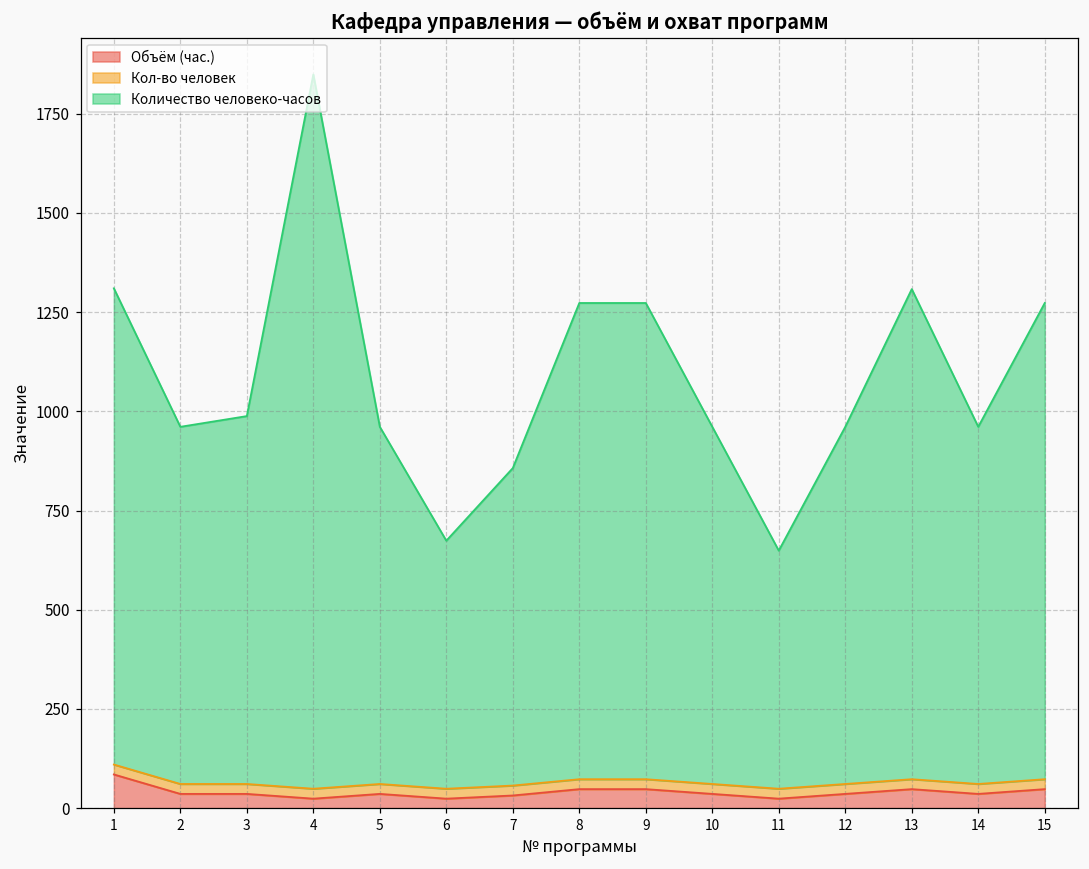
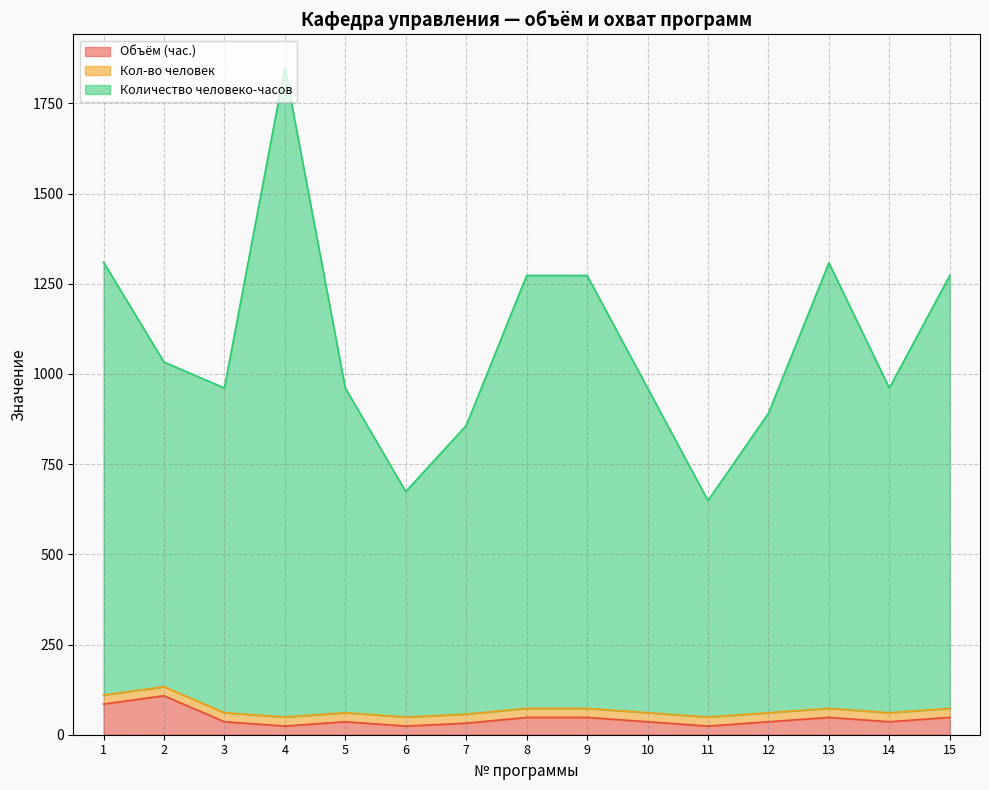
  {
    "Объём (час.)": {
      "1": 90,
-     "2": 40,
+     "2": 110,
      "3": 40,
      "4": 20,
      "5": 40,
      "6": 20,
      "7": 30,
      "8": 50,
      "9": 50,
      "10": 40,
      "11": 20,
      "12": 40,
      "13": 50,
      "14": 40,
      "15": 50
    },
    "Кол-во человек": {
      "1": 30,
      "2": 30,
      "3": 30,
      "4": 30,
      "5": 30,
      "6": 30,
      "7": 30,
      "8": 30,
      "9": 30,
      "10": 30,
      "11": 30,
      "12": 30,
      "13": 30,
      "14": 30,
      "15": 30
    },
    "Количество человеко-часов": {
      "1": 1200,
      "2": 900,
-     "3": 930,
+     "3": 900,
      "5": 900,
      "6": 630,
      "7": 800,
      "8": 1200,
      "9": 1200,
      "10": 900,
      "11": 600,
-     "12": 900,
+     "12": 830,
      "13": 1240,
      "14": 900,
      "15": 1200
    }
  }
